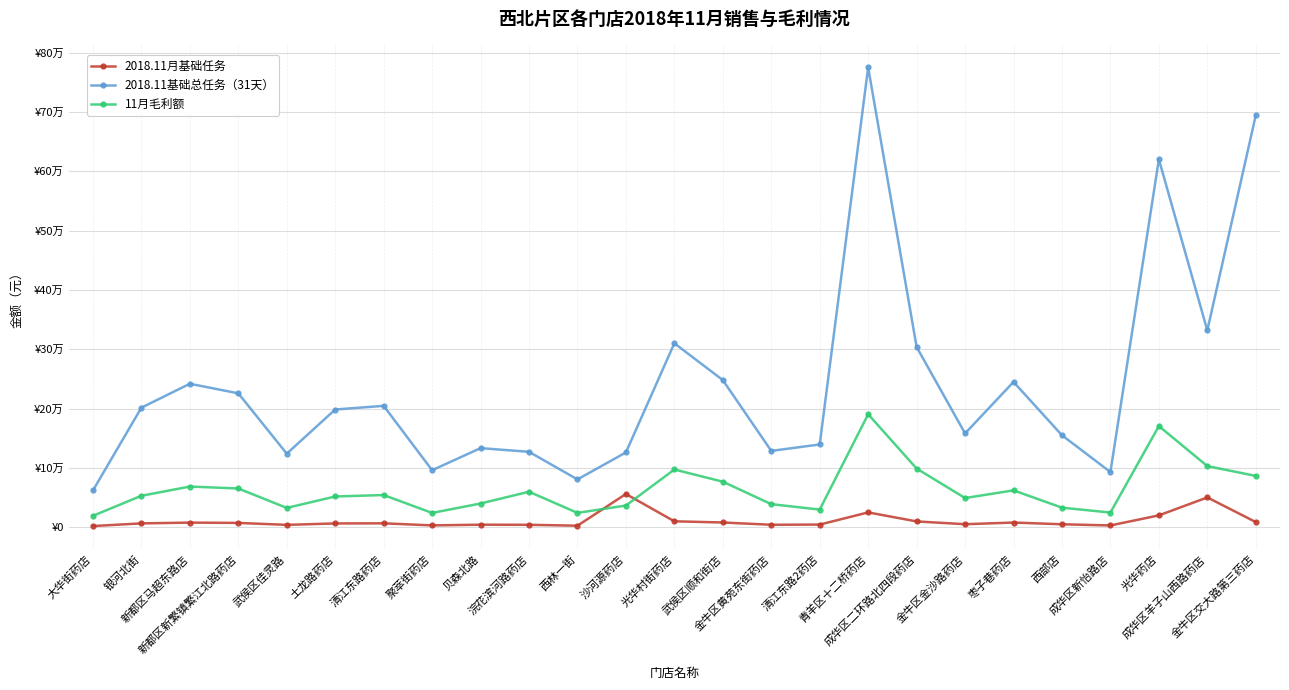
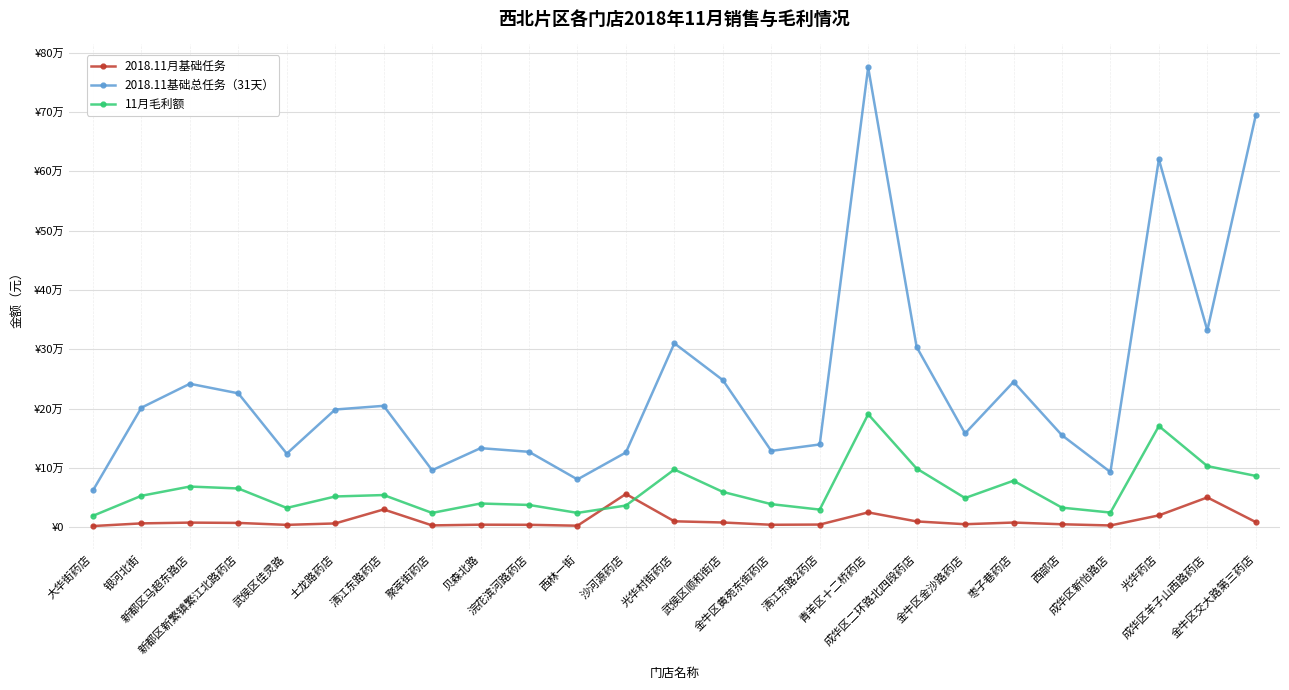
  {
    "2018.11月基础任务": {
      "大华街药店": "¥0万",
      "银河北街": "¥1万",
      "新都区马超东路店": "¥1万",
      "新都区新繁镇繁江北路药店": "¥1万",
      "武侯区佳灵路": "¥0万",
      "土龙路药店": "¥1万",
-     "清江东路药店": "¥1万",
+     "清江东路药店": "¥3万",
      "聚萃街药店": "¥0万",
      "贝森北路": "¥0万",
      "浣花滨河路药店": "¥0万",
      "西林一街": "¥0万",
      "沙河源药店": "¥6万",
      "光华村街药店": "¥1万",
      "武侯区顺和街店": "¥1万",
      "金牛区黄苑东街药店": "¥0万",
      "清江东路2药店": "¥0万",
      "青羊区十二桥药店": "¥3万",
      "成华区二环路北四段药店": "¥1万",
      "金牛区金沙路药店": "¥1万",
      "枣子巷药店": "¥1万",
      "西部店": "¥1万",
      "成华区新怡路店": "¥0万",
      "光华药店": "¥2万",
      "成华区羊子山西路药店": "¥5万",
      "金牛区交大路第三药店": "¥1万"
    },
    "2018.11基础总任务（31天）": {
      "大华街药店": "¥6万",
      "银河北街": "¥20万",
      "新都区马超东路店": "¥24万",
      "新都区新繁镇繁江北路药店": "¥23万",
      "武侯区佳灵路": "¥12万",
      "土龙路药店": "¥20万",
      "清江东路药店": "¥20万",
      "聚萃街药店": "¥10万",
      "贝森北路": "¥13万",
      "浣花滨河路药店": "¥13万",
      "西林一街": "¥8万",
      "沙河源药店": "¥13万",
      "光华村街药店": "¥31万",
      "武侯区顺和街店": "¥25万",
      "金牛区黄苑东街药店": "¥13万",
      "清江东路2药店": "¥14万",
      "青羊区十二桥药店": "¥78万",
      "成华区二环路北四段药店": "¥30万",
      "金牛区金沙路药店": "¥16万",
      "枣子巷药店": "¥24万",
      "西部店": "¥16万",
      "成华区新怡路店": "¥9万",
      "光华药店": "¥62万",
      "成华区羊子山西路药店": "¥33万",
      "金牛区交大路第三药店": "¥69万"
    },
    "11月毛利额": {
      "大华街药店": "¥2万",
      "银河北街": "¥5万",
      "新都区马超东路店": "¥7万",
      "新都区新繁镇繁江北路药店": "¥7万",
      "武侯区佳灵路": "¥3万",
      "土龙路药店": "¥5万",
      "清江东路药店": "¥5万",
      "聚萃街药店": "¥2万",
      "贝森北路": "¥4万",
-     "浣花滨河路药店": "¥6万",
+     "浣花滨河路药店": "¥4万",
      "西林一街": "¥2万",
      "沙河源药店": "¥4万",
      "光华村街药店": "¥10万",
-     "武侯区顺和街店": "¥8万",
+     "武侯区顺和街店": "¥6万",
      "金牛区黄苑东街药店": "¥4万",
      "清江东路2药店": "¥3万",
      "青羊区十二桥药店": "¥19万",
      "成华区二环路北四段药店": "¥10万",
      "金牛区金沙路药店": "¥5万",
-     "枣子巷药店": "¥6万",
+     "枣子巷药店": "¥8万",
      "西部店": "¥3万",
      "成华区新怡路店": "¥2万",
      "光华药店": "¥17万",
      "成华区羊子山西路药店": "¥10万",
      "金牛区交大路第三药店": "¥9万"
    }
  }
